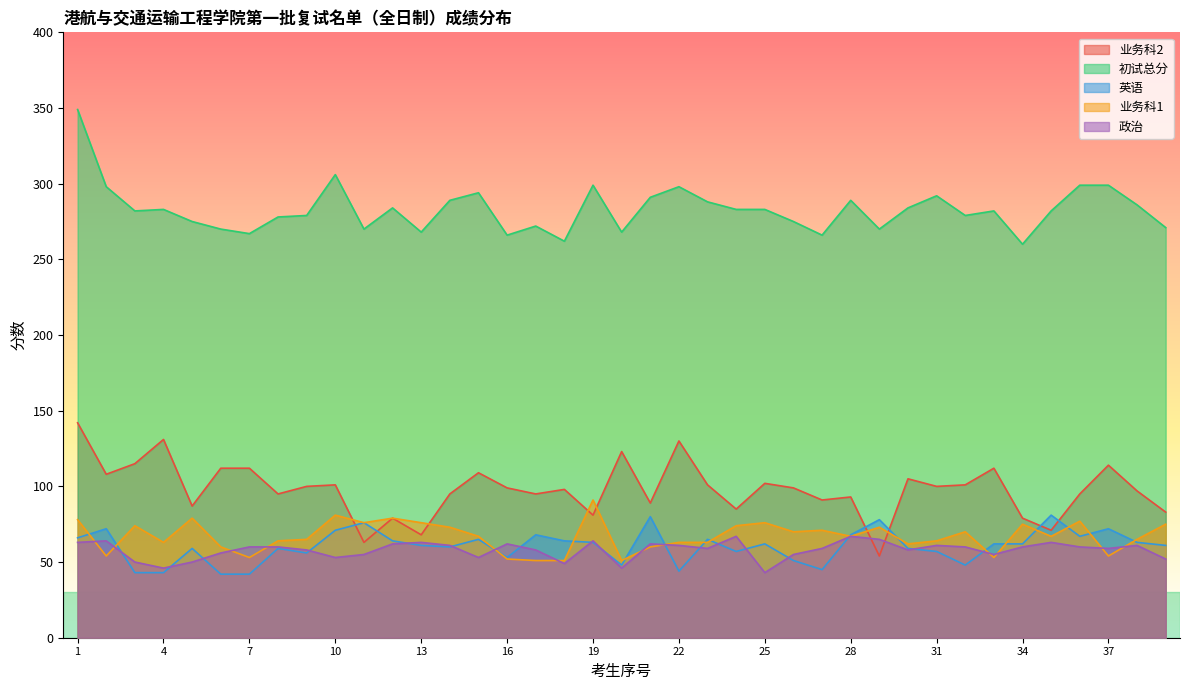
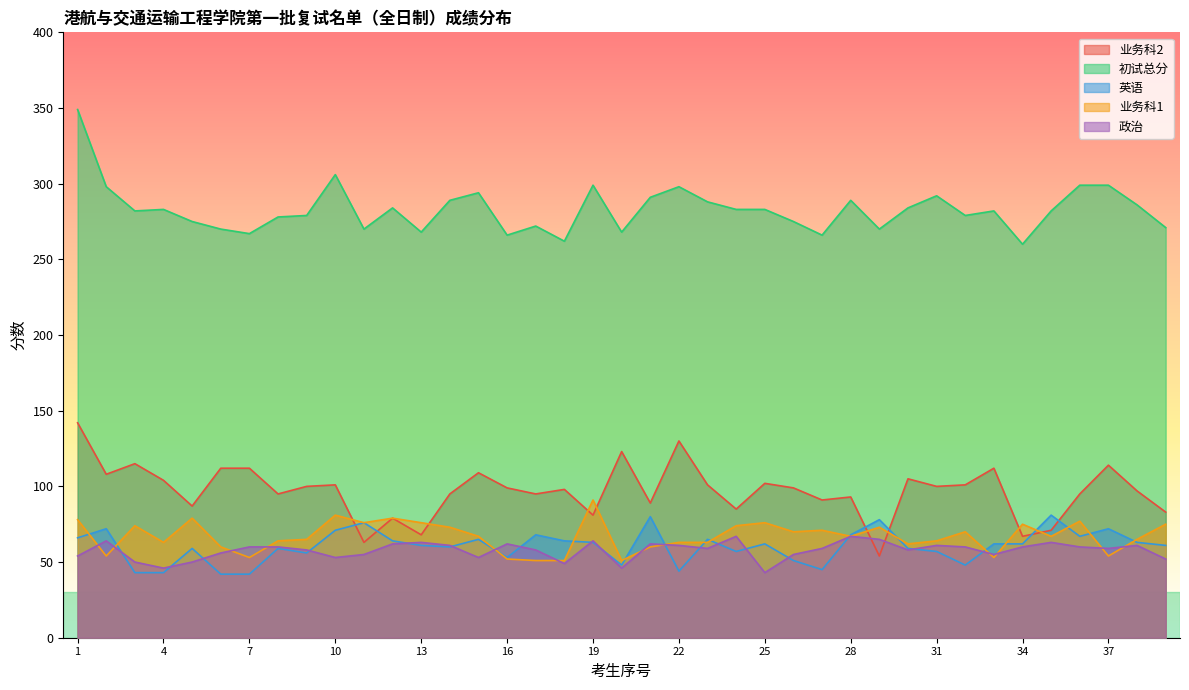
  {
    "业务科2": {
      "1": 142,
-     "4": 131,
+     "4": 104,
      "7": 112,
      "10": 101,
      "13": 68,
      "16": 99,
      "19": 81,
      "22": 130,
      "25": 102,
      "28": 93,
      "31": 100,
-     "34": 79,
+     "34": 67,
      "37": 114
    },
    "初试总分": {
      "1": 349,
      "4": 283,
      "7": 267,
      "10": 306,
      "13": 268,
      "16": 266,
      "19": 299,
      "22": 298,
      "25": 283,
      "28": 289,
      "31": 292,
      "34": 260,
      "37": 299
    },
    "英语": {
      "1": 66,
      "4": 43,
      "7": 42,
      "10": 71,
      "13": 61,
      "22": 44,
      "25": 62,
      "31": 57,
      "34": 62,
      "37": 72
    },
    "业务科1": {
      "1": 78,
      "4": 63,
      "7": 53,
      "10": 81,
      "13": 76,
      "19": 91,
      "22": 63,
      "25": 76,
      "31": 64,
      "34": 75,
      "37": 54
    },
    "政治": {
-     "1": 63,
+     "1": 54,
      "4": 46,
      "7": 60,
      "10": 53,
      "13": 63,
      "16": 62,
      "22": 61,
      "25": 43,
      "31": 61,
      "34": 60,
      "37": 59
    }
  }
